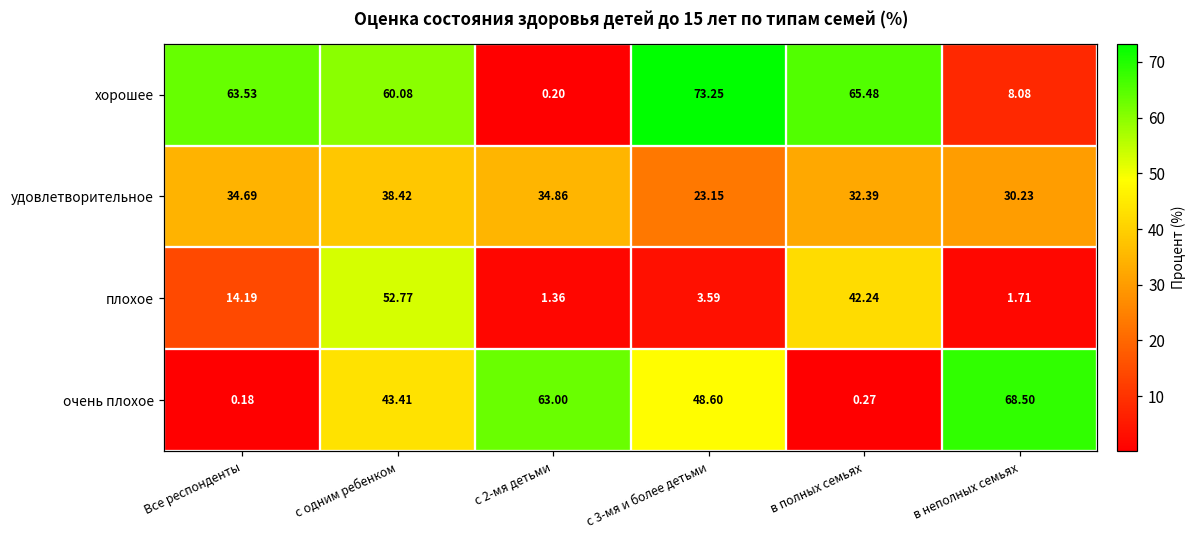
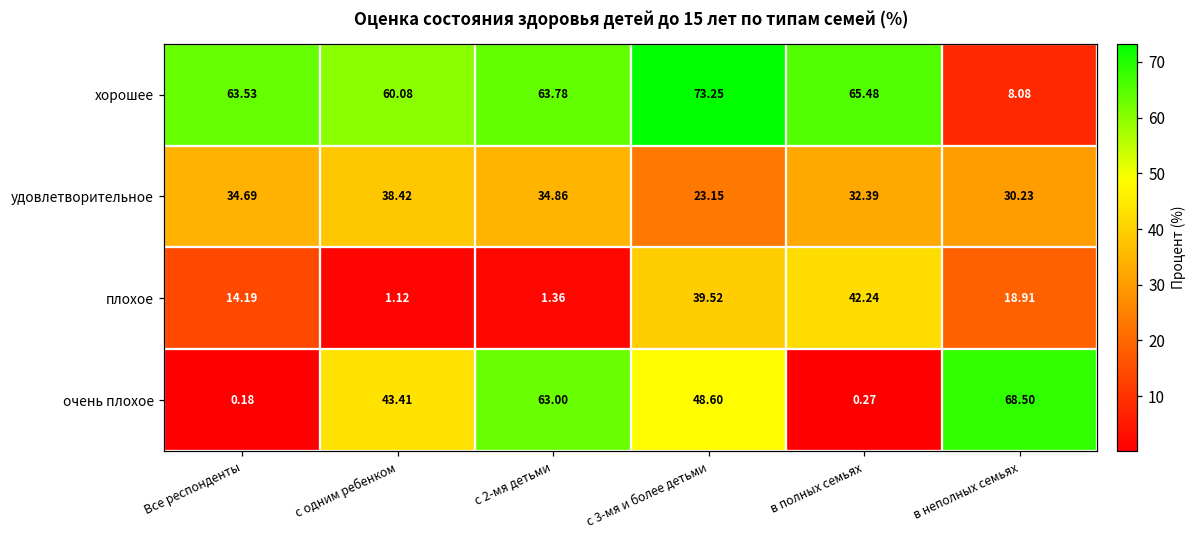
  {
    "хорошее": {
      "Все респонденты": 63.53,
      "с одним ребенком": 60.08,
-     "с 2-мя детьми": 0.20,
+     "с 2-мя детьми": 63.78,
      "с 3-мя и более детьми": 73.25,
      "в полных семьях": 65.48,
      "в неполных семьях": 8.08
    },
    "удовлетворительное": {
      "Все респонденты": 34.69,
      "с одним ребенком": 38.42,
      "с 2-мя детьми": 34.86,
      "с 3-мя и более детьми": 23.15,
      "в полных семьях": 32.39,
      "в неполных семьях": 30.23
    },
    "плохое": {
      "Все респонденты": 14.19,
-     "с одним ребенком": 52.77,
+     "с одним ребенком": 1.12,
      "с 2-мя детьми": 1.36,
-     "с 3-мя и более детьми": 3.59,
+     "с 3-мя и более детьми": 39.52,
      "в полных семьях": 42.24,
-     "в неполных семьях": 1.71
+     "в неполных семьях": 18.91
    },
    "очень плохое": {
      "Все респонденты": 0.18,
      "с одним ребенком": 43.41,
      "с 2-мя детьми": 63.00,
      "с 3-мя и более детьми": 48.60,
      "в полных семьях": 0.27,
      "в неполных семьях": 68.50
    }
  }
